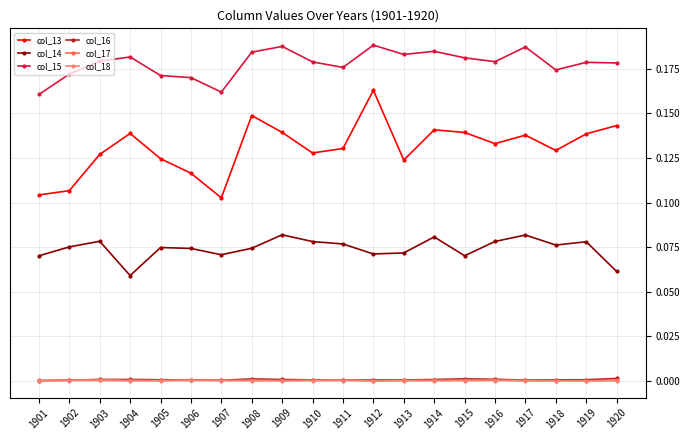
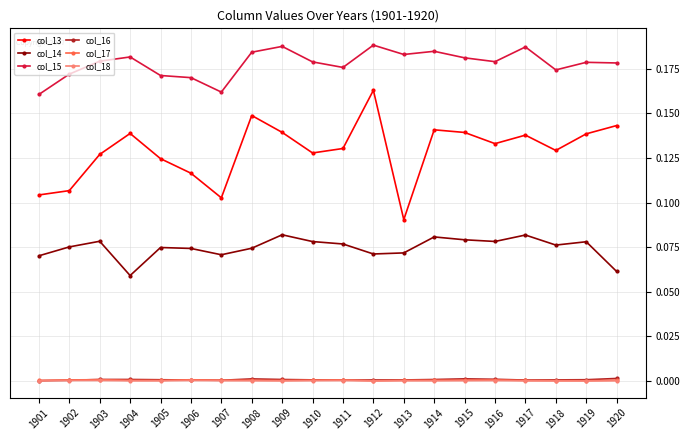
  {
    "col_13": {
      "1901": 0.104,
      "1902": 0.107,
      "1903": 0.127,
      "1904": 0.139,
      "1905": 0.125,
      "1906": 0.116,
      "1907": 0.103,
      "1908": 0.149,
      "1909": 0.139,
      "1910": 0.128,
      "1911": 0.130,
      "1912": 0.163,
-     "1913": 0.124,
+     "1913": 0.090,
      "1914": 0.141,
      "1915": 0.139,
      "1916": 0.133,
      "1917": 0.138,
      "1918": 0.129,
      "1919": 0.138,
      "1920": 0.143
    },
    "col_14": {
      "1901": 0.070,
      "1902": 0.075,
      "1903": 0.078,
      "1904": 0.059,
      "1905": 0.075,
      "1906": 0.074,
      "1907": 0.071,
      "1908": 0.074,
      "1909": 0.082,
      "1910": 0.078,
      "1911": 0.077,
      "1912": 0.071,
      "1913": 0.072,
      "1914": 0.081,
-     "1915": 0.070,
+     "1915": 0.079,
      "1916": 0.078,
      "1917": 0.082,
      "1918": 0.076,
      "1919": 0.078,
      "1920": 0.061
    }
  }
